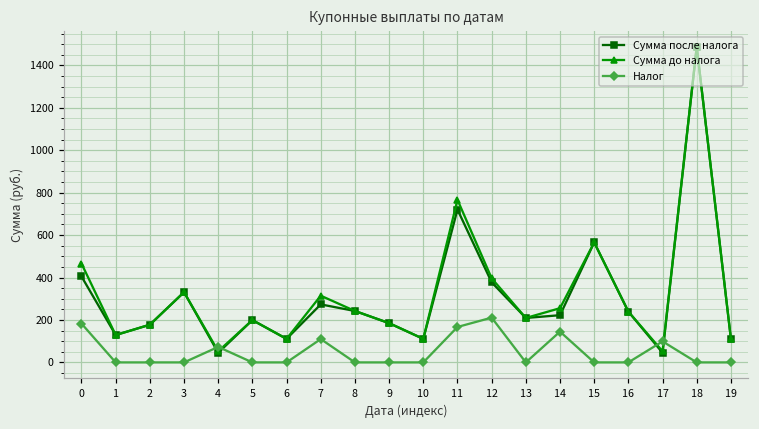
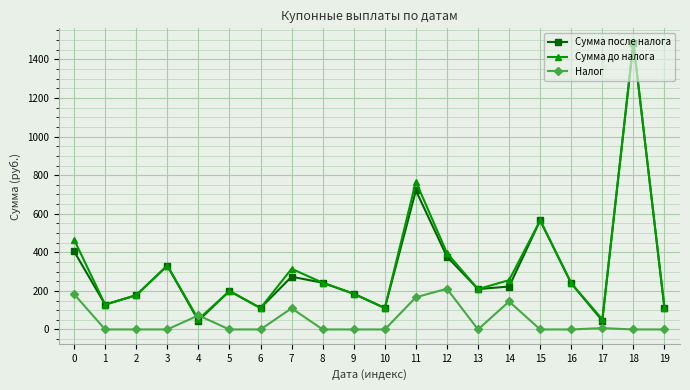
  {
    "Налог": {
      "0": 180,
      "1": 0,
      "2": 0,
      "3": 0,
      "4": 70,
      "5": 0,
      "6": 0,
      "7": 110,
      "8": 0,
      "9": 0,
      "10": 0,
      "11": 170,
      "12": 210,
      "13": 0,
      "14": 150,
      "15": 0,
      "16": 0,
-     "17": 100,
+     "17": 10,
      "18": 0,
      "19": 0
    }
  }
